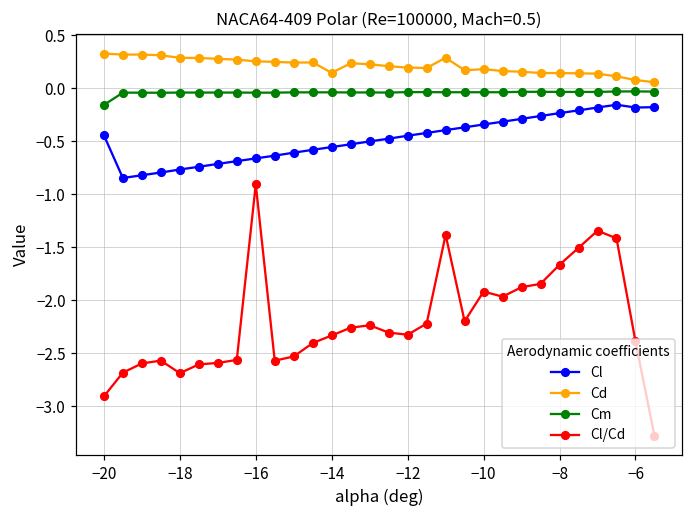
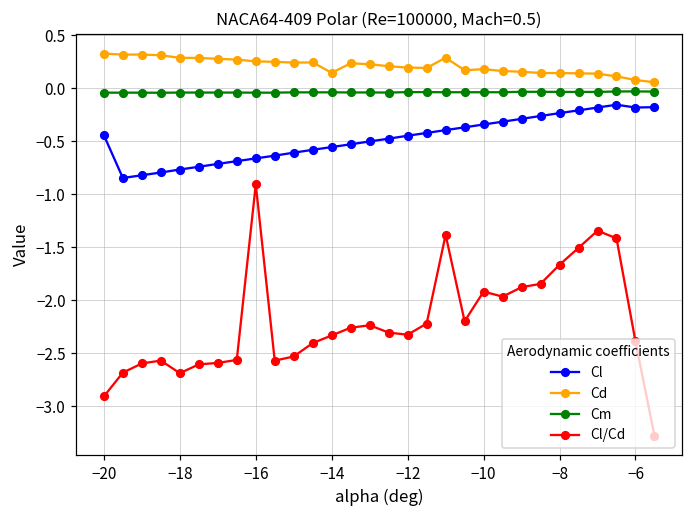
  {
    "Cl": {
      "−20": -0.4,
      "−18": -0.8,
      "−16": -0.7,
      "−14": -0.6,
      "−12": -0.4,
      "−10": -0.3,
      "−8": -0.2,
      "−6": -0.2
    },
    "Cd": {
      "−20": 0.3,
      "−18": 0.3,
      "−16": 0.3,
      "−14": 0.1,
      "−12": 0.2,
      "−10": 0.2,
      "−8": 0.1,
      "−6": 0.1
    },
    "Cm": {
-     "−20": -0.2,
+     "−20": 0.0,
      "−18": 0.0,
      "−16": 0.0,
      "−14": 0.0,
      "−12": 0.0,
      "−10": 0.0,
      "−8": 0.0,
      "−6": 0.0
    },
    "Cl/Cd": {
      "−20": -2.9,
      "−18": -2.7,
      "−16": -0.9,
      "−14": -2.3,
      "−12": -2.3,
      "−10": -1.9,
      "−8": -1.7
    }
  }
